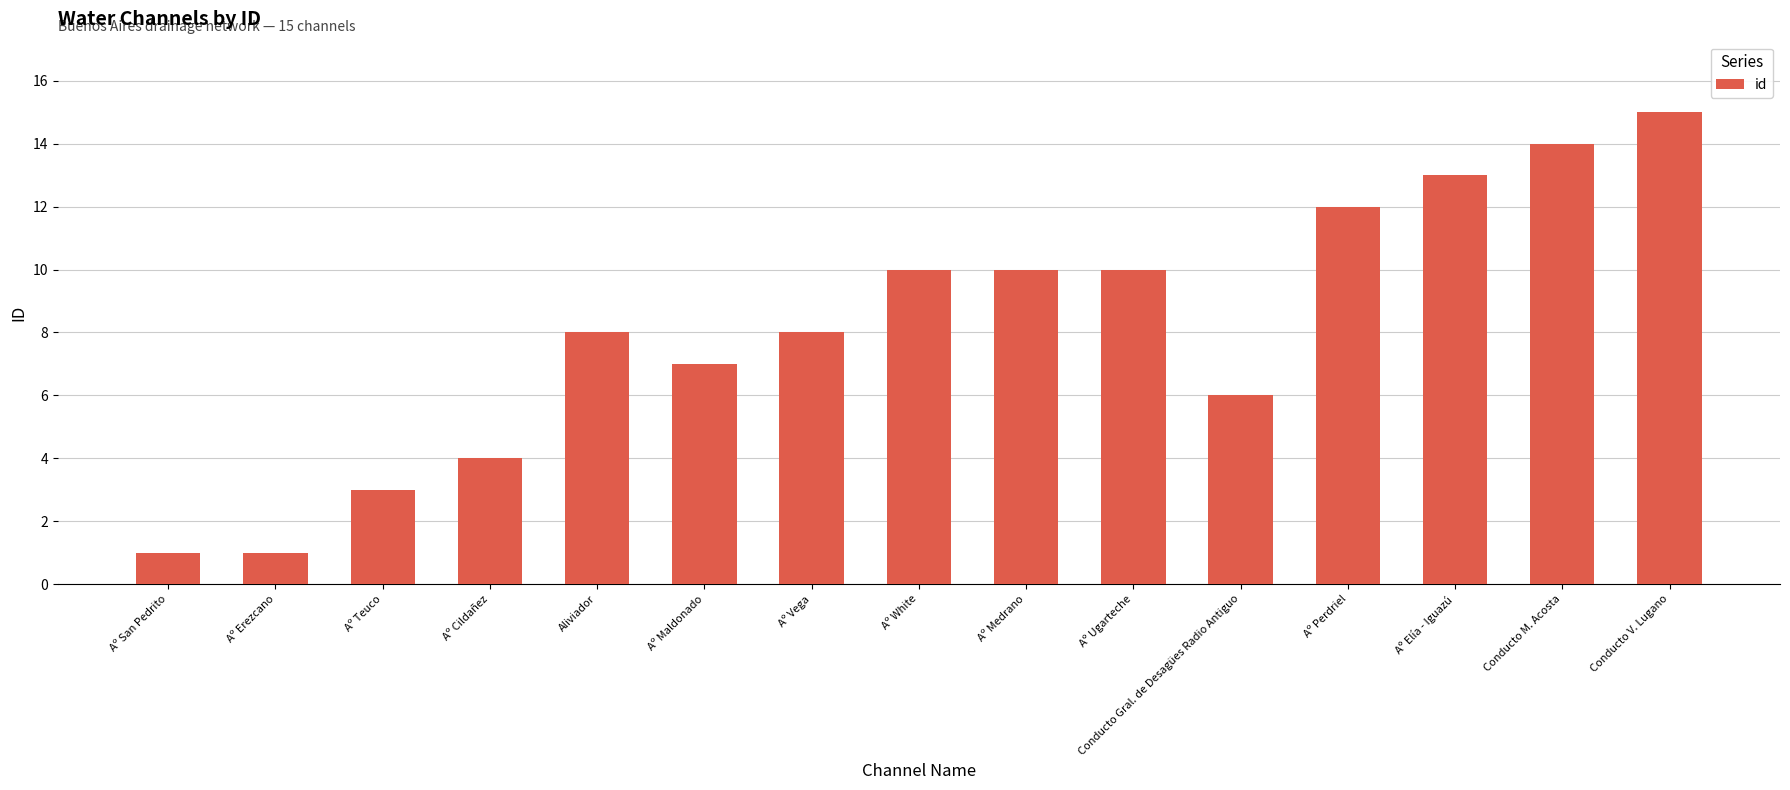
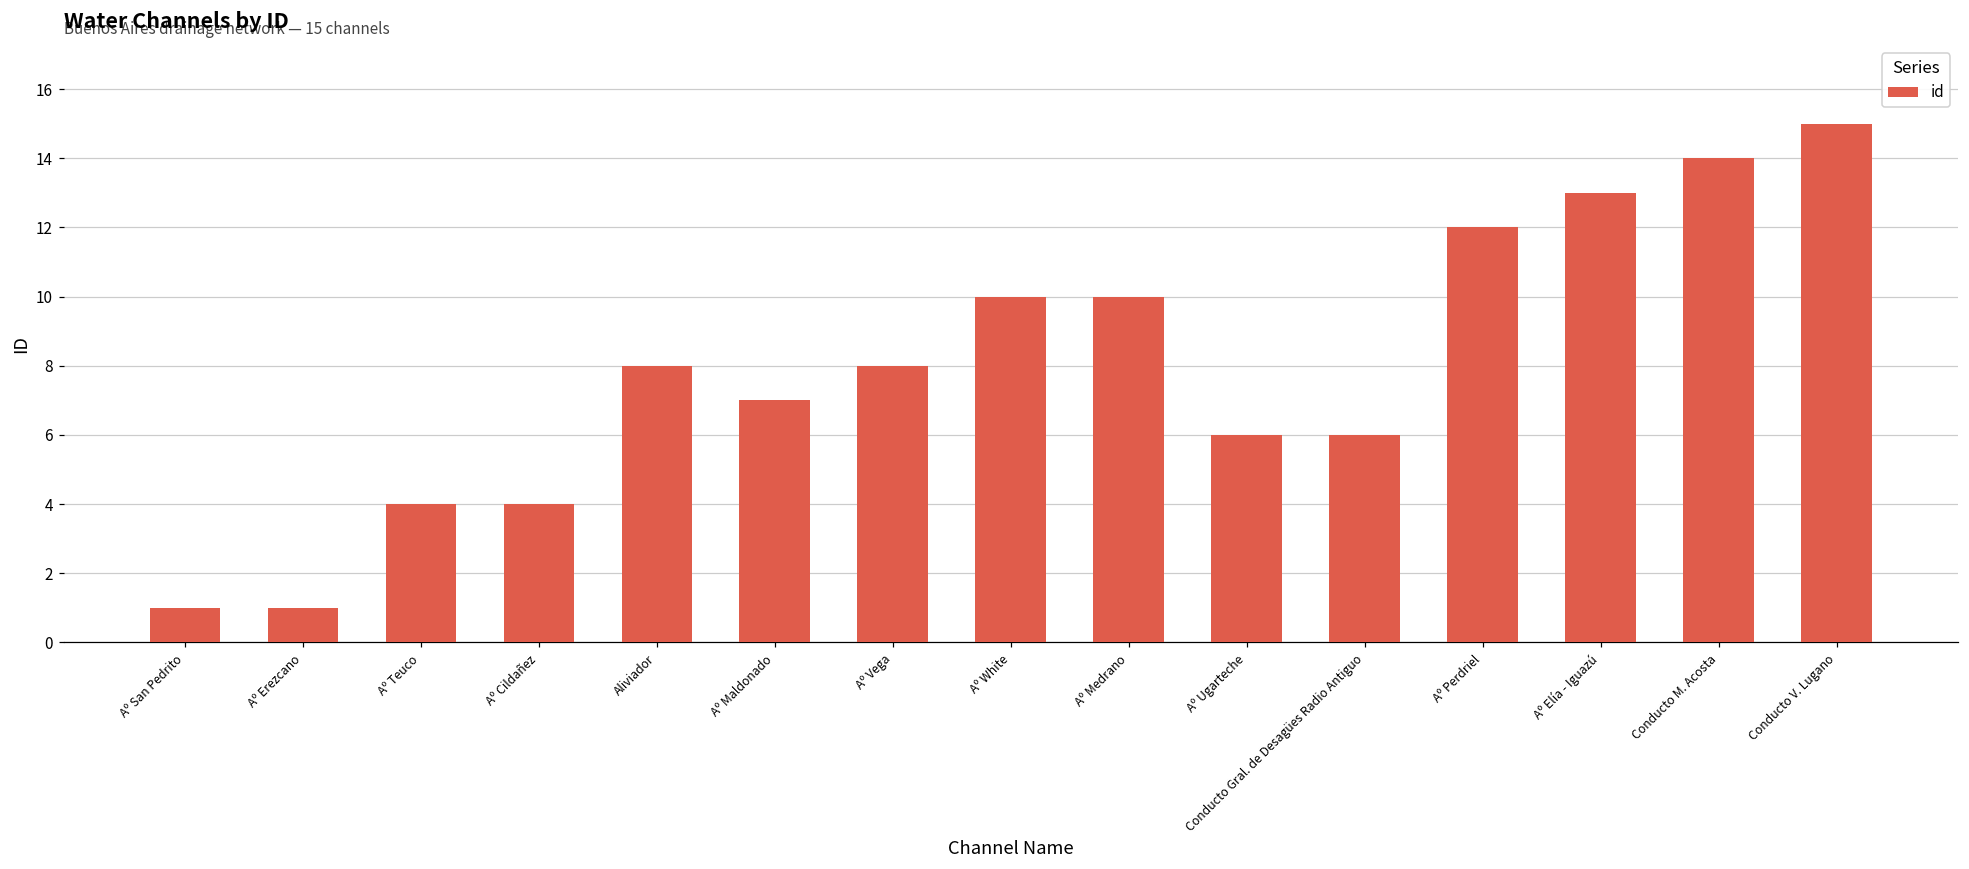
  {
    "Aº San Pedrito": 1,
    "Aº Erezcano": 1,
-   "Aº Teuco": 3,
+   "Aº Teuco": 4,
    "Aº Cildañez": 4,
    "Aliviador": 8,
    "Aº Maldonado": 7,
    "Aº Vega": 8,
    "Aº White": 10,
    "Aº Medrano": 10,
-   "Aº Ugarteche": 10,
+   "Aº Ugarteche": 6,
    "Conducto Gral. de Desagües Radio Antiguo": 6,
    "Aº Perdriel": 12,
    "Aº Elía - Iguazú": 13,
    "Conducto M. Acosta": 14,
    "Conducto V. Lugano": 15
  }
